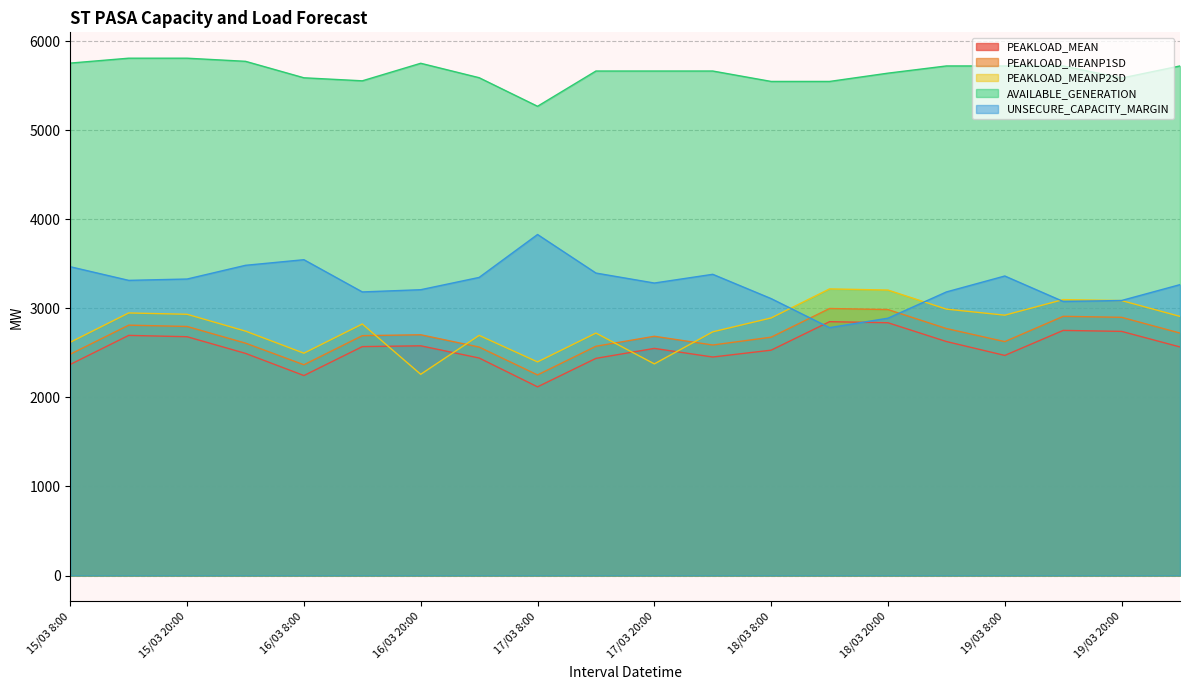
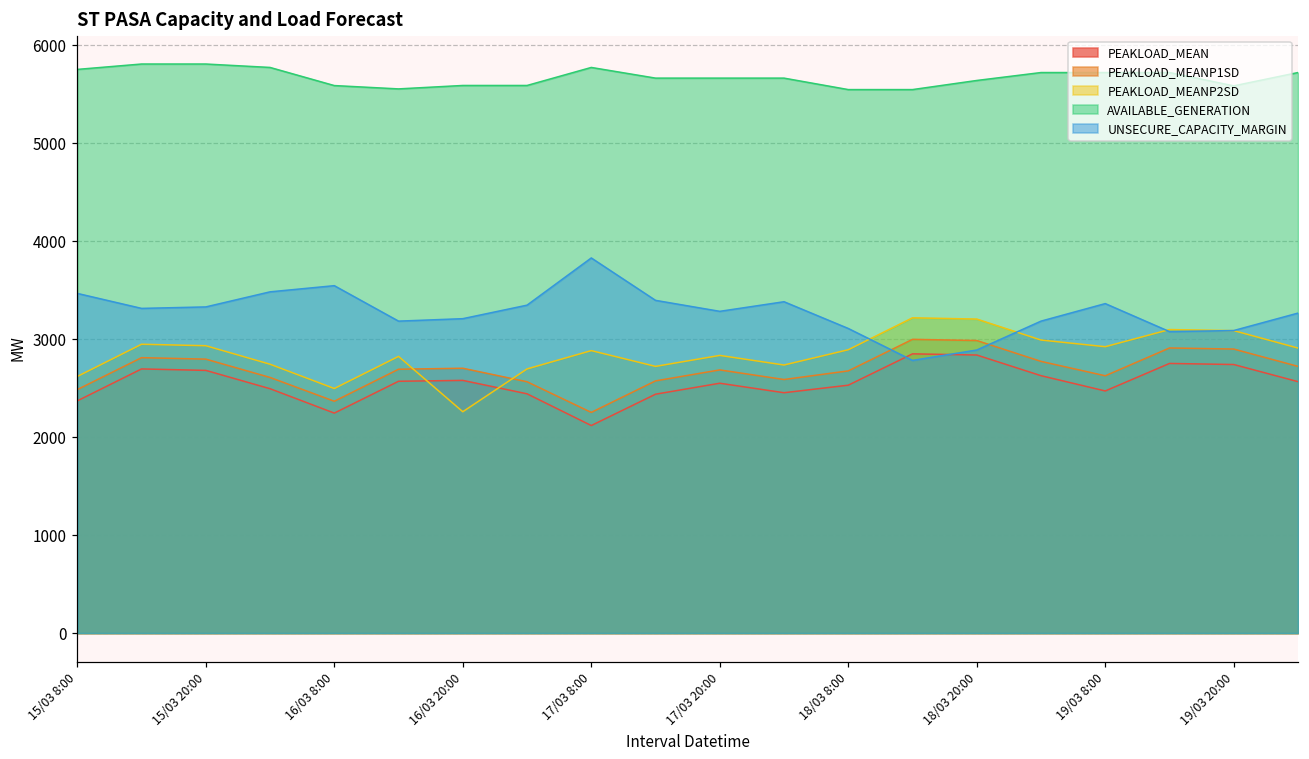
  {
    "PEAKLOAD_MEANP2SD": {
      "15/03 8:00": 2600,
      "15/03 20:00": 2900,
      "16/03 8:00": 2500,
      "16/03 20:00": 2300,
-     "17/03 8:00": 2400,
-     "17/03 20:00": 2400,
+     "17/03 8:00": 2900,
+     "17/03 20:00": 2800,
      "18/03 8:00": 2900,
      "18/03 20:00": 3200,
      "19/03 8:00": 2900
    },
    "AVAILABLE_GENERATION": {
      "15/03 8:00": 5800,
      "15/03 20:00": 5800,
      "16/03 8:00": 5600,
-     "16/03 20:00": 5800,
-     "17/03 8:00": 5300,
+     "16/03 20:00": 5600,
+     "17/03 8:00": 5800,
      "17/03 20:00": 5700,
      "18/03 8:00": 5500,
      "18/03 20:00": 5600
    },
    "UNSECURE_CAPACITY_MARGIN": {
      "15/03 8:00": 3500,
      "15/03 20:00": 3300,
      "16/03 8:00": 3500,
      "16/03 20:00": 3200,
      "17/03 8:00": 3800,
      "17/03 20:00": 3300,
      "18/03 8:00": 3100,
      "18/03 20:00": 2900,
      "19/03 8:00": 3400
    }
  }
